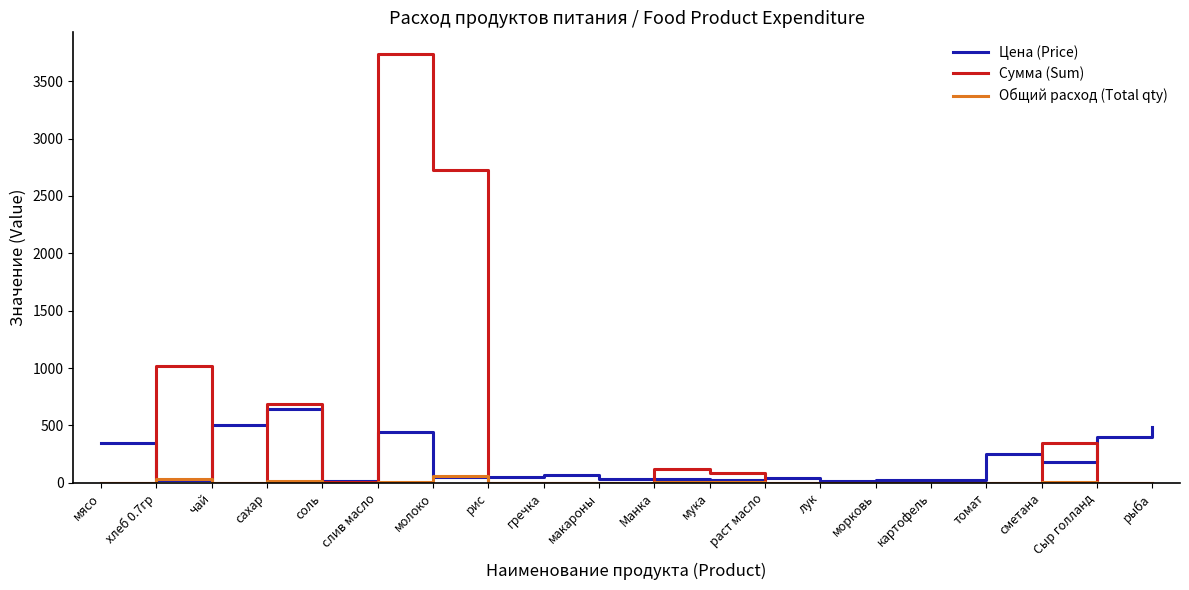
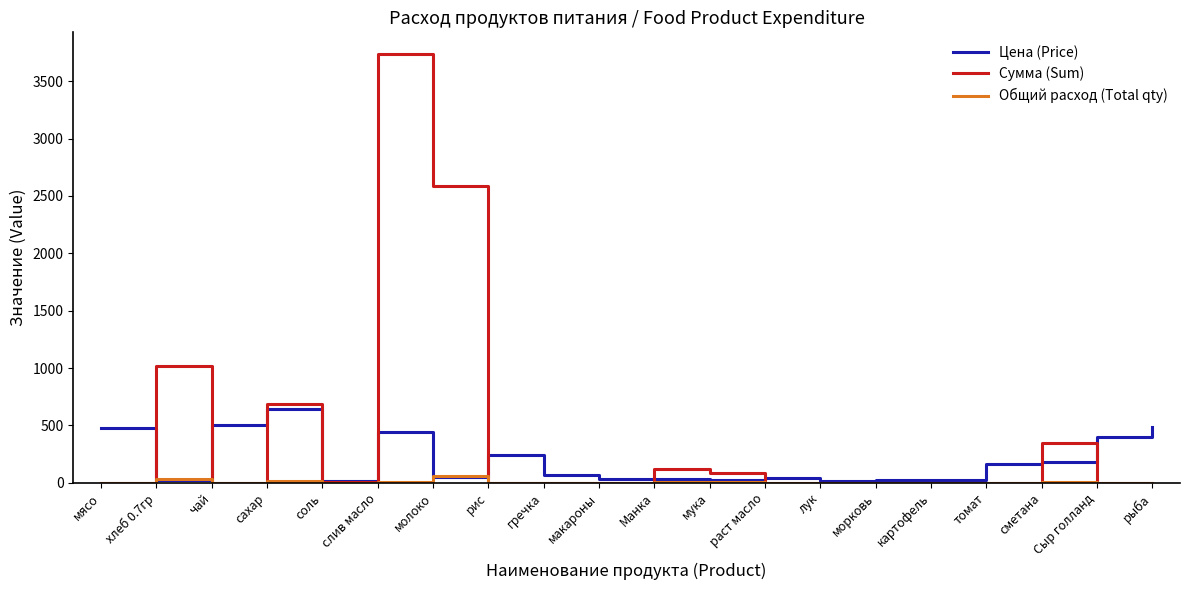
  {
    "Цена (Price)": {
-     "мясо": 350,
+     "мясо": 480,
      "чай": 500,
      "сахар": 650,
      "слив масло": 440,
-     "рис": 50,
+     "рис": 240,
      "гречка": 70,
      "макароны": 30,
      "Манка": 40,
      "раст масло": 40,
      "морковь": 30,
      "картофель": 30,
-     "томат": 250,
+     "томат": 160,
      "сметана": 180,
      "Сыр голланд": 400,
      "рыба": 480
    },
    "Сумма (Sum)": {
      "хлеб 0.7гр": 1010,
      "сахар": 680,
      "слив масло": 3740,
-     "молоко": 2720,
+     "молоко": 2590,
      "Манка": 120,
      "мука": 90,
      "сметана": 350
    },
    "Общий расход (Total qty)": {
      "сахар": 10,
      "слив масло": 10,
      "Манка": 0,
      "сметана": 0
    }
  }
